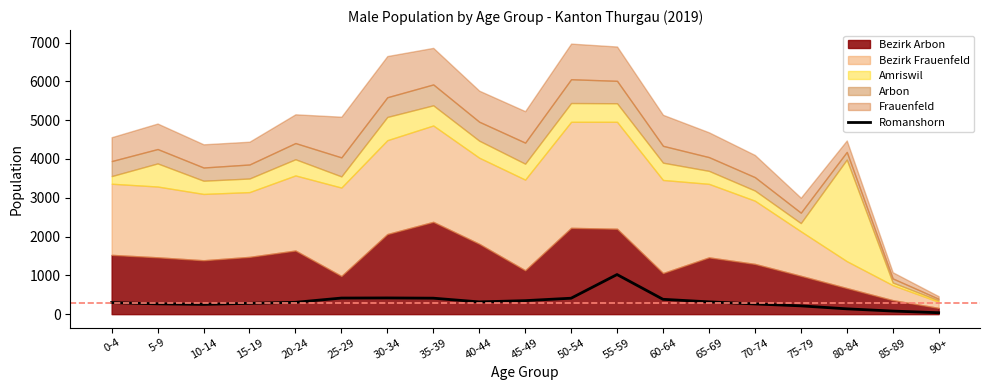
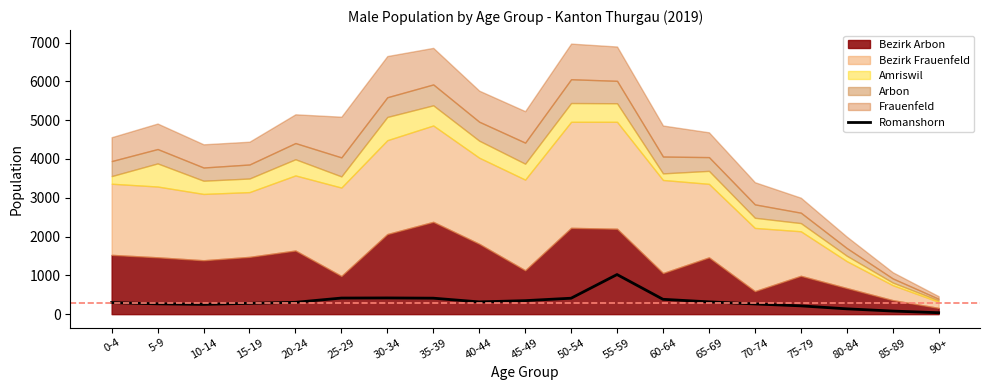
  {
    "Romanshorn": {
      "0-4": 300,
      "5-9": 300,
      "10-14": 300,
      "15-19": 300,
      "20-24": 300,
      "25-29": 400,
      "30-34": 400,
      "35-39": 400,
      "40-44": 300,
      "45-49": 300,
      "50-54": 400,
      "55-59": 1000,
      "60-64": 400,
      "65-69": 300,
      "70-74": 300,
      "75-79": 200,
      "80-84": 100,
      "85-89": 100,
      "90+": 0
    },
    "Bezirk Arbon": {
      "0-4": 1500,
      "5-9": 1500,
      "10-14": 1400,
      "15-19": 1500,
      "20-24": 1600,
      "25-29": 1000,
      "30-34": 2100,
      "35-39": 2400,
      "40-44": 1800,
      "45-49": 1100,
      "50-54": 2200,
      "55-59": 2200,
      "60-64": 1100,
      "65-69": 1500,
-     "70-74": 1300,
+     "70-74": 600,
      "75-79": 1000,
      "80-84": 700,
      "85-89": 400,
      "90+": 200
    },
    "Amriswil": {
      "0-4": 200,
      "5-9": 600,
      "10-14": 300,
      "15-19": 400,
      "20-24": 400,
      "25-29": 300,
      "30-34": 600,
      "35-39": 500,
      "40-44": 400,
      "45-49": 400,
      "50-54": 500,
      "55-59": 500,
-     "60-64": 400,
+     "60-64": 200,
      "65-69": 300,
      "70-74": 300,
      "75-79": 200,
-     "80-84": 2600,
+     "80-84": 100,
      "85-89": 100
    }
  }
